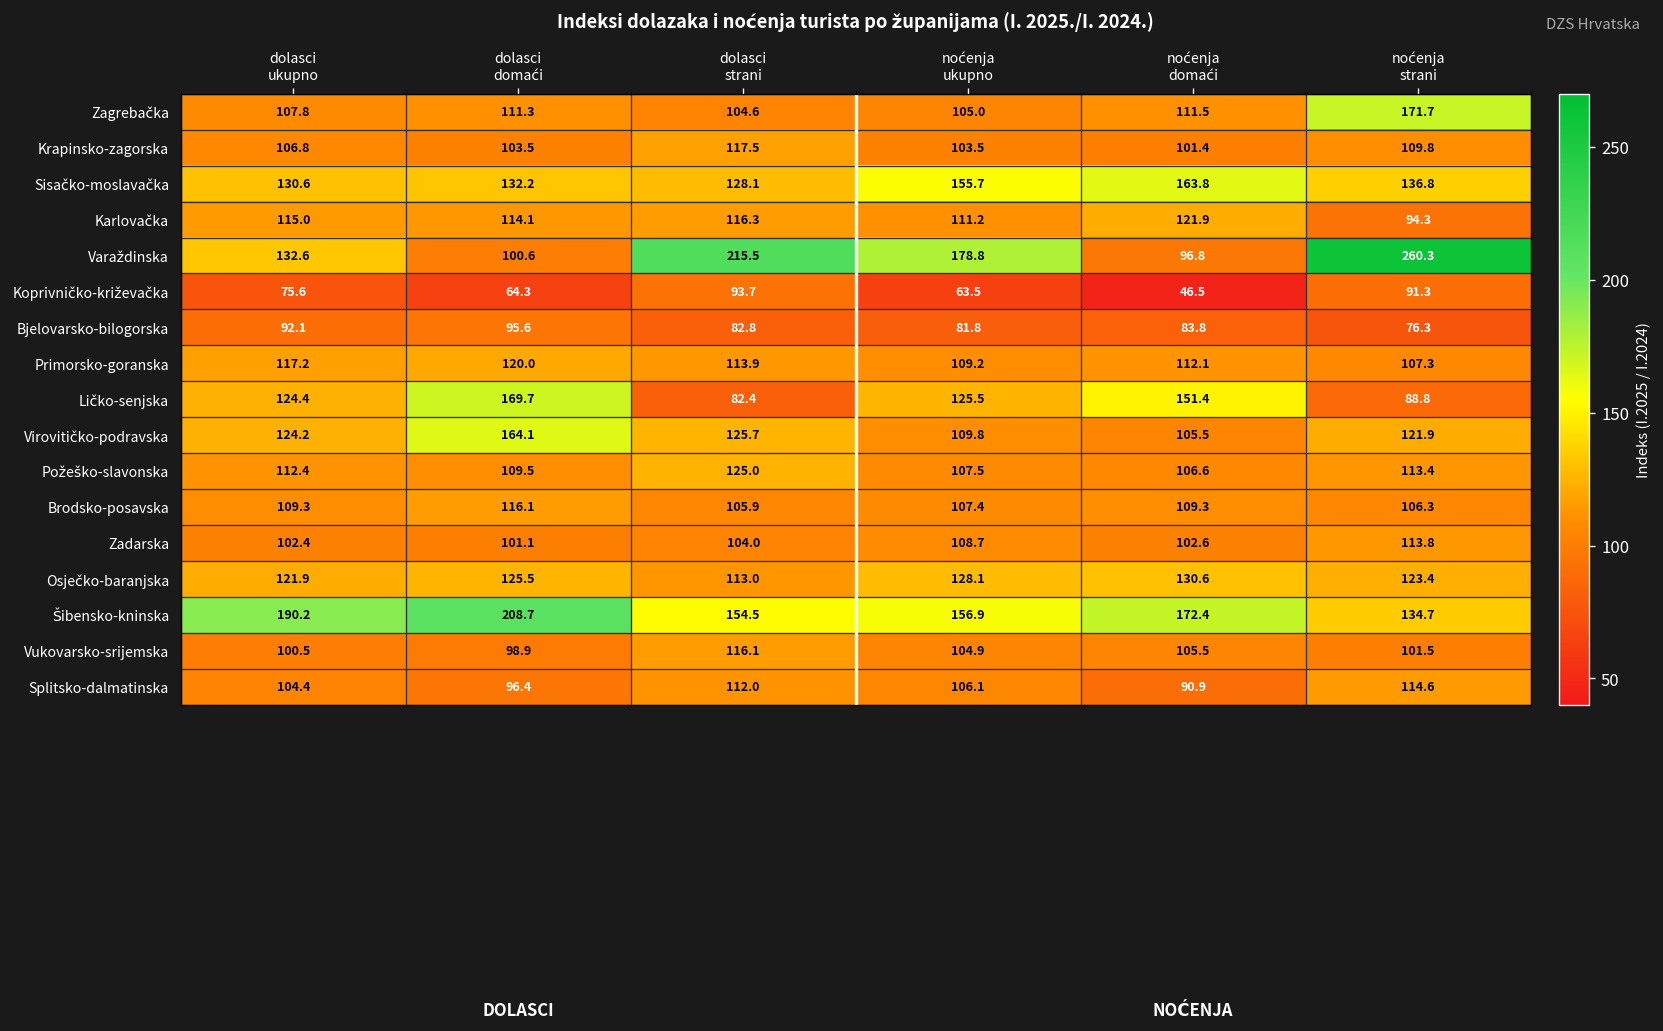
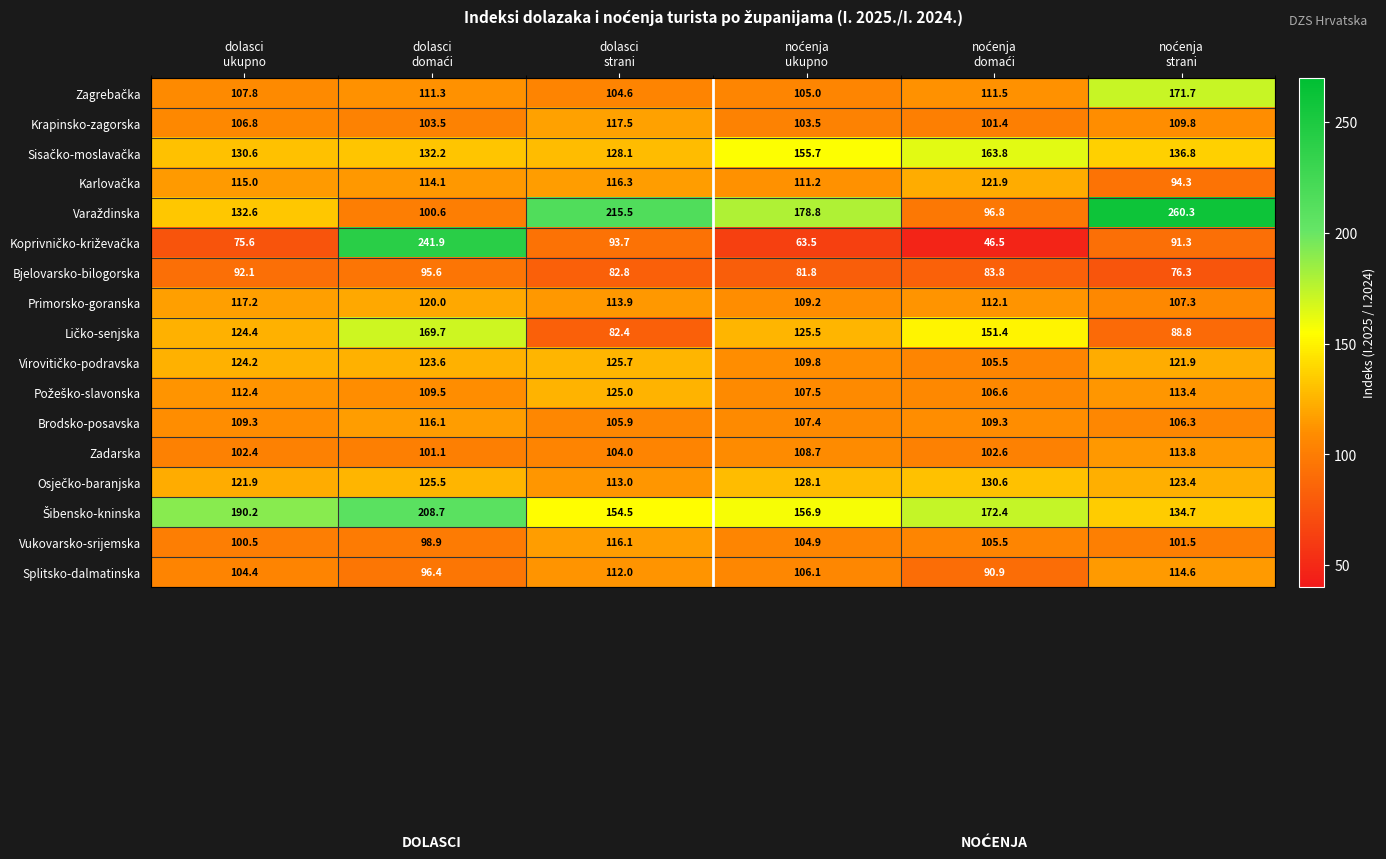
  {
    "Zagrebačka": {
      "dolasci ukupno": 107.8,
      "dolasci domaći": 111.3,
      "dolasci strani": 104.6,
      "noćenja ukupno": 105.0,
      "noćenja domaći": 111.5,
      "noćenja strani": 171.7
    },
    "Krapinsko-zagorska": {
      "dolasci ukupno": 106.8,
      "dolasci domaći": 103.5,
      "dolasci strani": 117.5,
      "noćenja ukupno": 103.5,
      "noćenja domaći": 101.4,
      "noćenja strani": 109.8
    },
    "Sisačko-moslavačka": {
      "dolasci ukupno": 130.6,
      "dolasci domaći": 132.2,
      "dolasci strani": 128.1,
      "noćenja ukupno": 155.7,
      "noćenja domaći": 163.8,
      "noćenja strani": 136.8
    },
    "Karlovačka": {
      "dolasci ukupno": 115.0,
      "dolasci domaći": 114.1,
      "dolasci strani": 116.3,
      "noćenja ukupno": 111.2,
      "noćenja domaći": 121.9,
      "noćenja strani": 94.3
    },
    "Varaždinska": {
      "dolasci ukupno": 132.6,
      "dolasci domaći": 100.6,
      "dolasci strani": 215.5,
      "noćenja ukupno": 178.8,
      "noćenja domaći": 96.8,
      "noćenja strani": 260.3
    },
    "Koprivničko-križevačka": {
      "dolasci ukupno": 75.6,
-     "dolasci domaći": 64.3,
+     "dolasci domaći": 241.9,
      "dolasci strani": 93.7,
      "noćenja ukupno": 63.5,
      "noćenja domaći": 46.5,
      "noćenja strani": 91.3
    },
    "Bjelovarsko-bilogorska": {
      "dolasci ukupno": 92.1,
      "dolasci domaći": 95.6,
      "dolasci strani": 82.8,
      "noćenja ukupno": 81.8,
      "noćenja domaći": 83.8,
      "noćenja strani": 76.3
    },
    "Primorsko-goranska": {
      "dolasci ukupno": 117.2,
      "dolasci domaći": 120.0,
      "dolasci strani": 113.9,
      "noćenja ukupno": 109.2,
      "noćenja domaći": 112.1,
      "noćenja strani": 107.3
    },
    "Ličko-senjska": {
      "dolasci ukupno": 124.4,
      "dolasci domaći": 169.7,
      "dolasci strani": 82.4,
      "noćenja ukupno": 125.5,
      "noćenja domaći": 151.4,
      "noćenja strani": 88.8
    },
    "Virovitičko-podravska": {
      "dolasci ukupno": 124.2,
-     "dolasci domaći": 164.1,
+     "dolasci domaći": 123.6,
      "dolasci strani": 125.7,
      "noćenja ukupno": 109.8,
      "noćenja domaći": 105.5,
      "noćenja strani": 121.9
    },
    "Požeško-slavonska": {
      "dolasci ukupno": 112.4,
      "dolasci domaći": 109.5,
      "dolasci strani": 125.0,
      "noćenja ukupno": 107.5,
      "noćenja domaći": 106.6,
      "noćenja strani": 113.4
    },
    "Brodsko-posavska": {
      "dolasci ukupno": 109.3,
      "dolasci domaći": 116.1,
      "dolasci strani": 105.9,
      "noćenja ukupno": 107.4,
      "noćenja domaći": 109.3,
      "noćenja strani": 106.3
    },
    "Zadarska": {
      "dolasci ukupno": 102.4,
      "dolasci domaći": 101.1,
      "dolasci strani": 104.0,
      "noćenja ukupno": 108.7,
      "noćenja domaći": 102.6,
      "noćenja strani": 113.8
    },
    "Osječko-baranjska": {
      "dolasci ukupno": 121.9,
      "dolasci domaći": 125.5,
      "dolasci strani": 113.0,
      "noćenja ukupno": 128.1,
      "noćenja domaći": 130.6,
      "noćenja strani": 123.4
    },
    "Šibensko-kninska": {
      "dolasci ukupno": 190.2,
      "dolasci domaći": 208.7,
      "dolasci strani": 154.5,
      "noćenja ukupno": 156.9,
      "noćenja domaći": 172.4,
      "noćenja strani": 134.7
    },
    "Vukovarsko-srijemska": {
      "dolasci ukupno": 100.5,
      "dolasci domaći": 98.9,
      "dolasci strani": 116.1,
      "noćenja ukupno": 104.9,
      "noćenja domaći": 105.5,
      "noćenja strani": 101.5
    },
    "Splitsko-dalmatinska": {
      "dolasci ukupno": 104.4,
      "dolasci domaći": 96.4,
      "dolasci strani": 112.0,
      "noćenja ukupno": 106.1,
      "noćenja domaći": 90.9,
      "noćenja strani": 114.6
    }
  }
